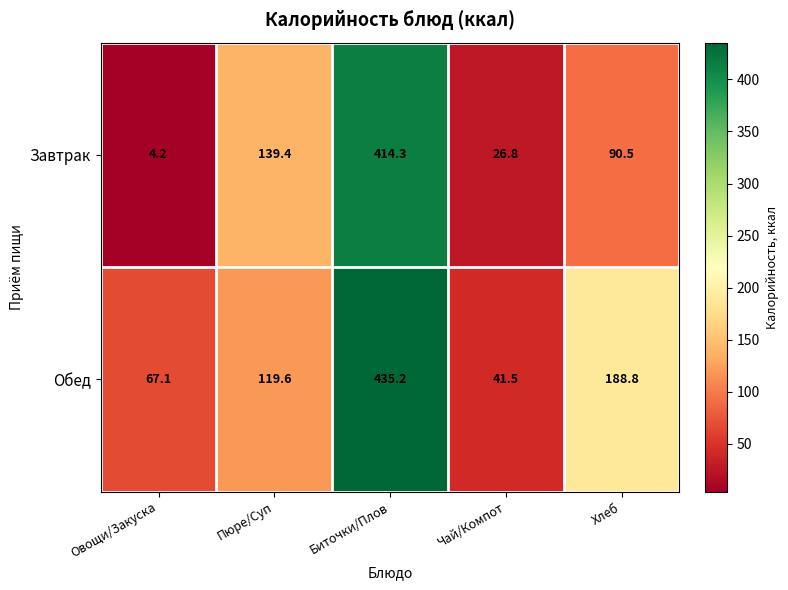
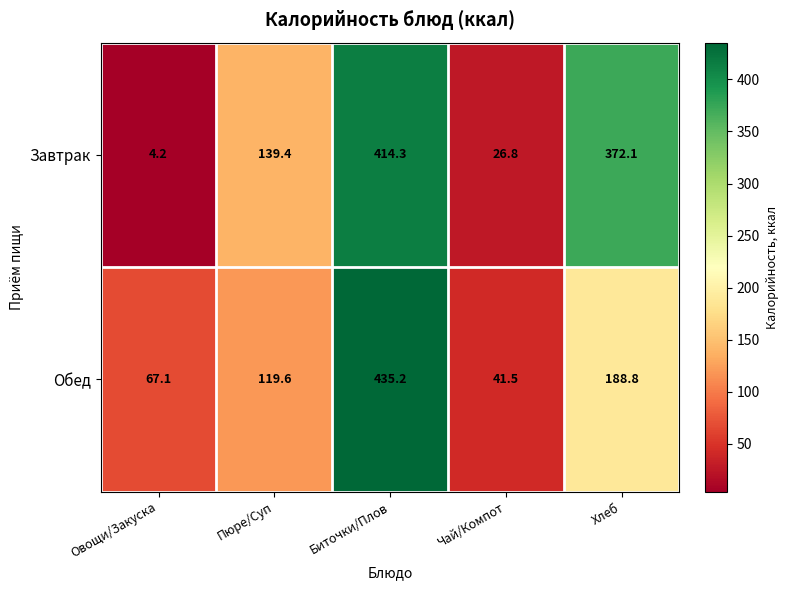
  {
    "Завтрак": {
      "Овощи/Закуска": 4.2,
      "Пюре/Суп": 139.4,
      "Биточки/Плов": 414.3,
      "Чай/Компот": 26.8,
-     "Хлеб": 90.5
+     "Хлеб": 372.1
    },
    "Обед": {
      "Овощи/Закуска": 67.1,
      "Пюре/Суп": 119.6,
      "Биточки/Плов": 435.2,
      "Чай/Компот": 41.5,
      "Хлеб": 188.8
    }
  }
